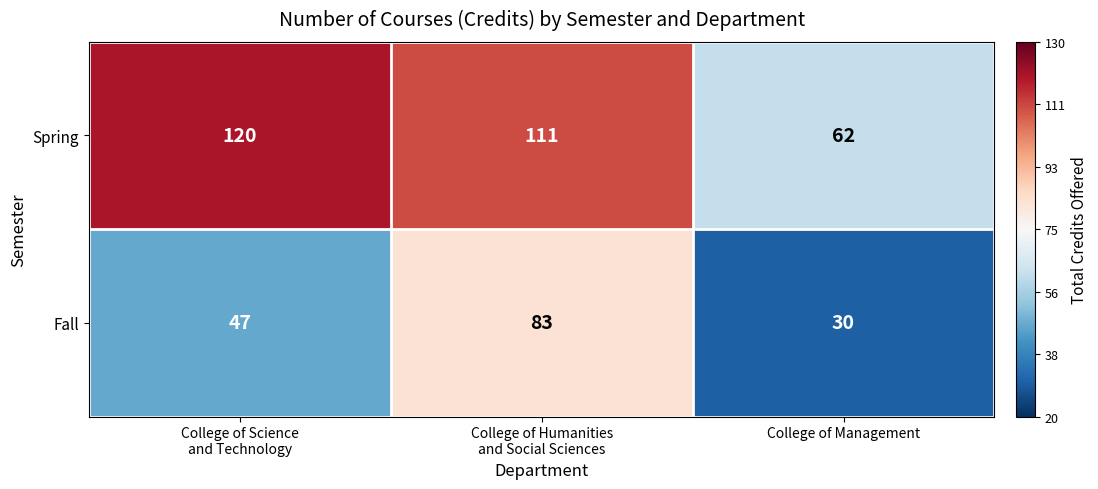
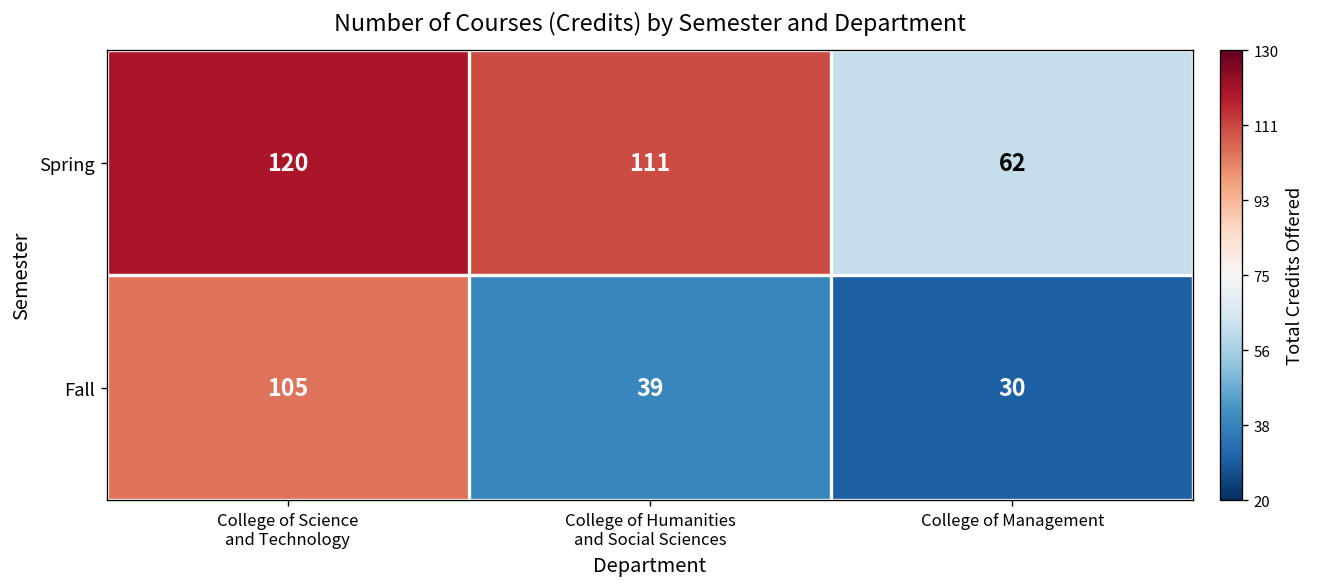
  {
    "Spring": {
      "College of Science and Technology": 120,
      "College of Humanities and Social Sciences": 111,
      "College of Management": 62
    },
    "Fall": {
-     "College of Science and Technology": 47,
-     "College of Humanities and Social Sciences": 83,
+     "College of Science and Technology": 105,
+     "College of Humanities and Social Sciences": 39,
      "College of Management": 30
    }
  }
